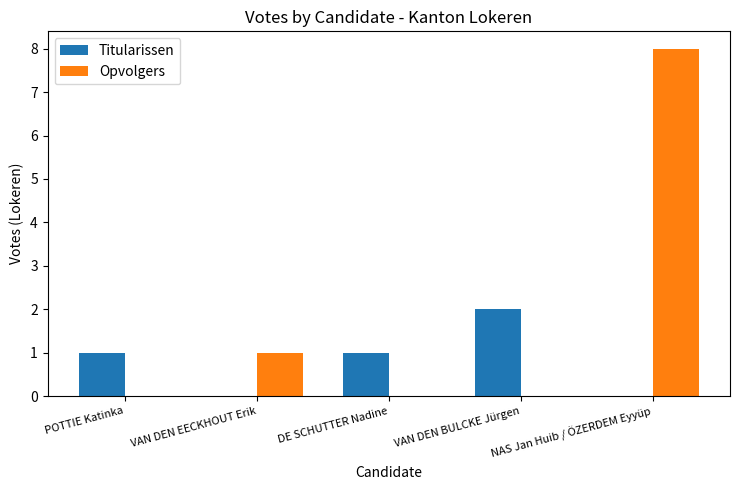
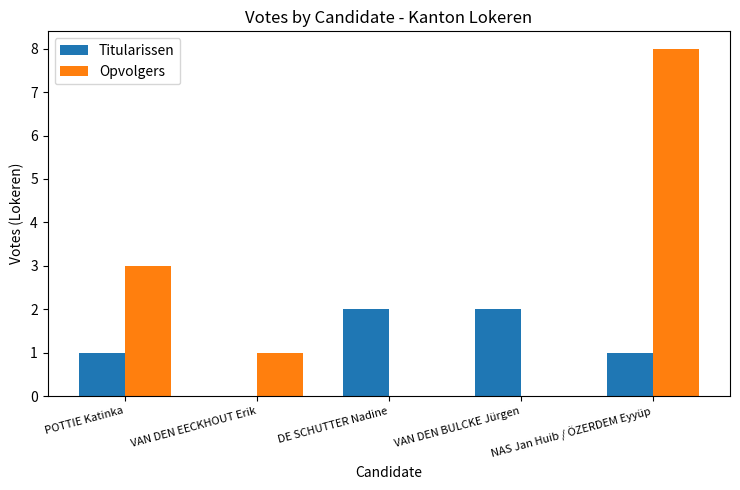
  {
    "Titularissen": {
      "POTTIE Katinka": 1,
      "VAN DEN EECKHOUT Erik": 0,
-     "DE SCHUTTER Nadine": 1,
+     "DE SCHUTTER Nadine": 2,
      "VAN DEN BULCKE Jürgen": 2,
-     "NAS Jan Huib / ÖZERDEM Eyyüp": 0
+     "NAS Jan Huib / ÖZERDEM Eyyüp": 1
    },
    "Opvolgers": {
-     "POTTIE Katinka": 0,
+     "POTTIE Katinka": 3,
      "VAN DEN EECKHOUT Erik": 1,
      "DE SCHUTTER Nadine": 0,
      "VAN DEN BULCKE Jürgen": 0,
      "NAS Jan Huib / ÖZERDEM Eyyüp": 8
    }
  }
